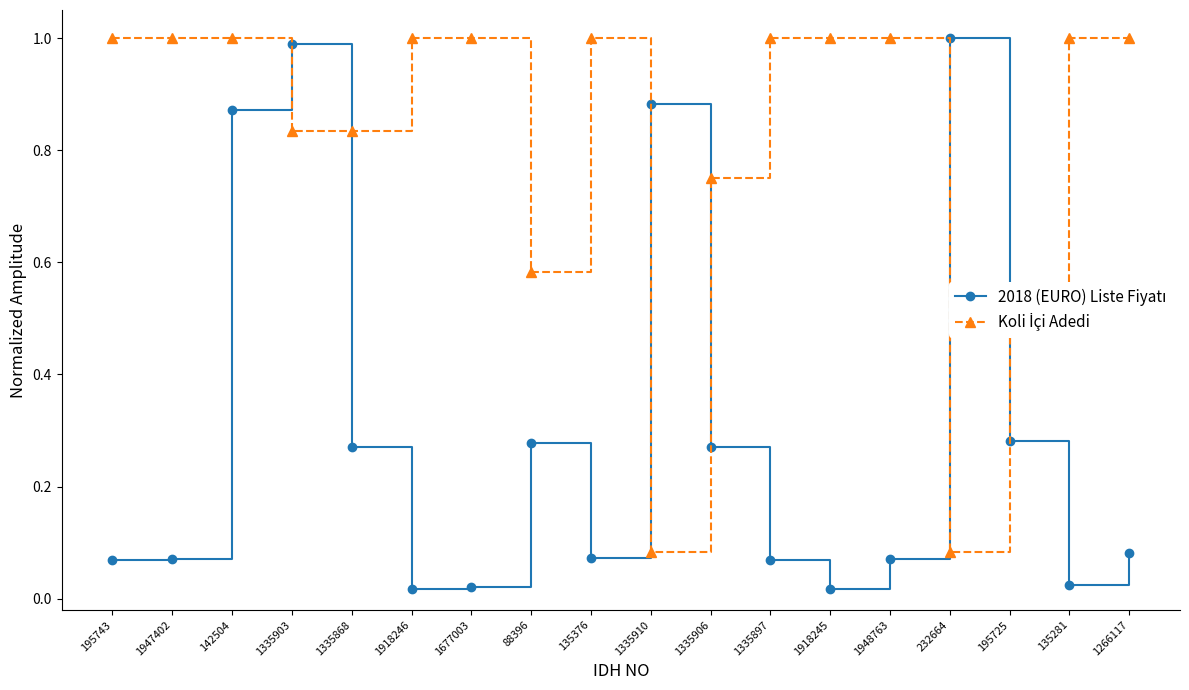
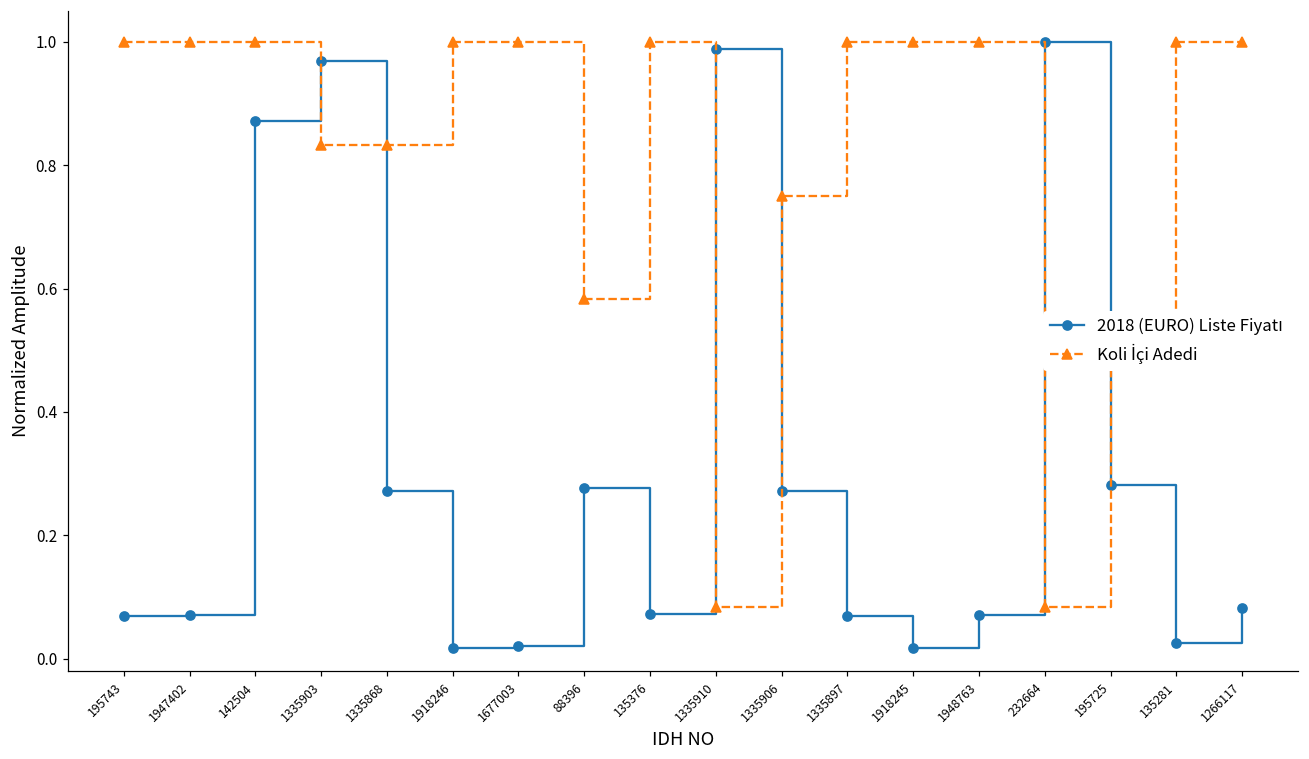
  {
    "2018 (EURO) Liste Fiyatı": {
      "195743": 0.07,
      "1947402": 0.07,
      "142504": 0.87,
-     "1335903": 0.99,
+     "1335903": 0.97,
      "1335868": 0.27,
      "1918246": 0.02,
      "1677003": 0.02,
      "88396": 0.28,
      "135376": 0.07,
-     "1335910": 0.88,
+     "1335910": 0.99,
      "1335906": 0.27,
      "1335897": 0.07,
      "1918245": 0.02,
      "1948763": 0.07,
      "232664": 1.00,
      "195725": 0.28,
      "135281": 0.02,
      "1266117": 0.08
    },
    "Koli İçi Adedi": {
      "195743": 1.00,
      "1947402": 1.00,
      "142504": 1.00,
      "1335903": 0.83,
      "1335868": 0.83,
      "1918246": 1.00,
      "1677003": 1.00,
      "88396": 0.58,
      "135376": 1.00,
      "1335910": 0.08,
      "1335906": 0.75,
      "1335897": 1.00,
      "1918245": 1.00,
      "1948763": 1.00,
      "232664": 0.08,
      "135281": 1.00,
      "1266117": 1.00
    }
  }
